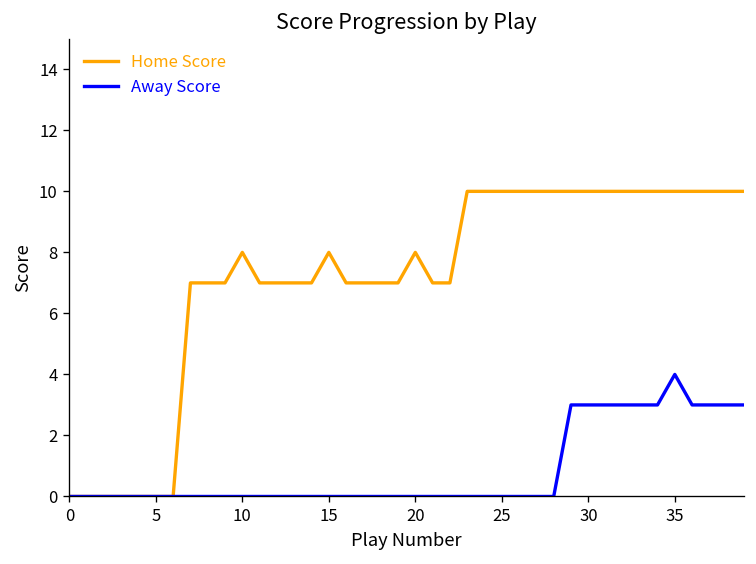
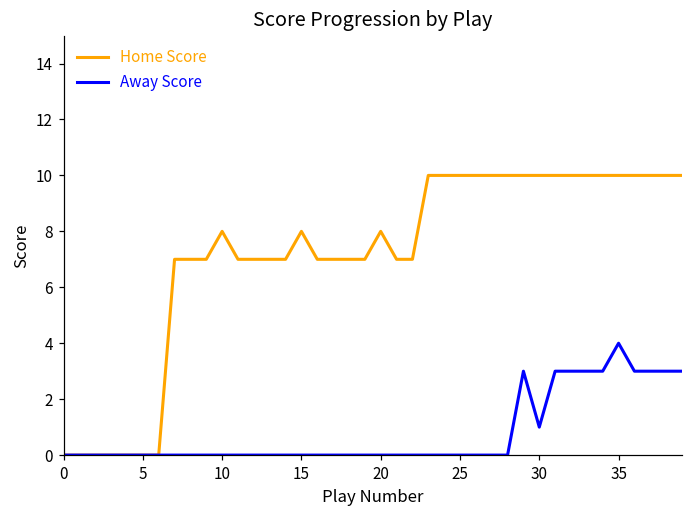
  {
    "Home Score": {
      "10": 8,
      "15": 8,
      "20": 8,
      "25": 10,
      "30": 10,
      "35": 10
    },
    "Away Score": {
      "10": 0,
      "15": 0,
      "20": 0,
      "25": 0,
-     "30": 3,
+     "30": 1,
      "35": 4
    }
  }
